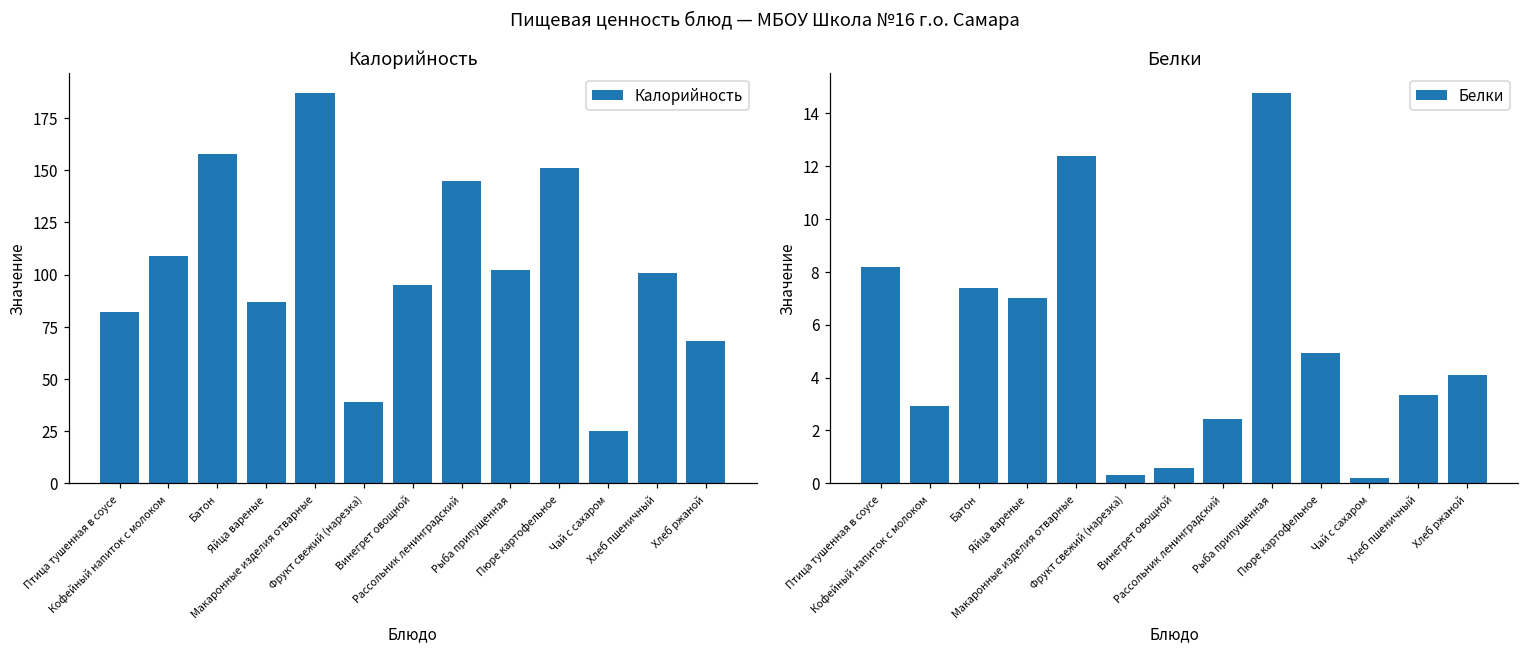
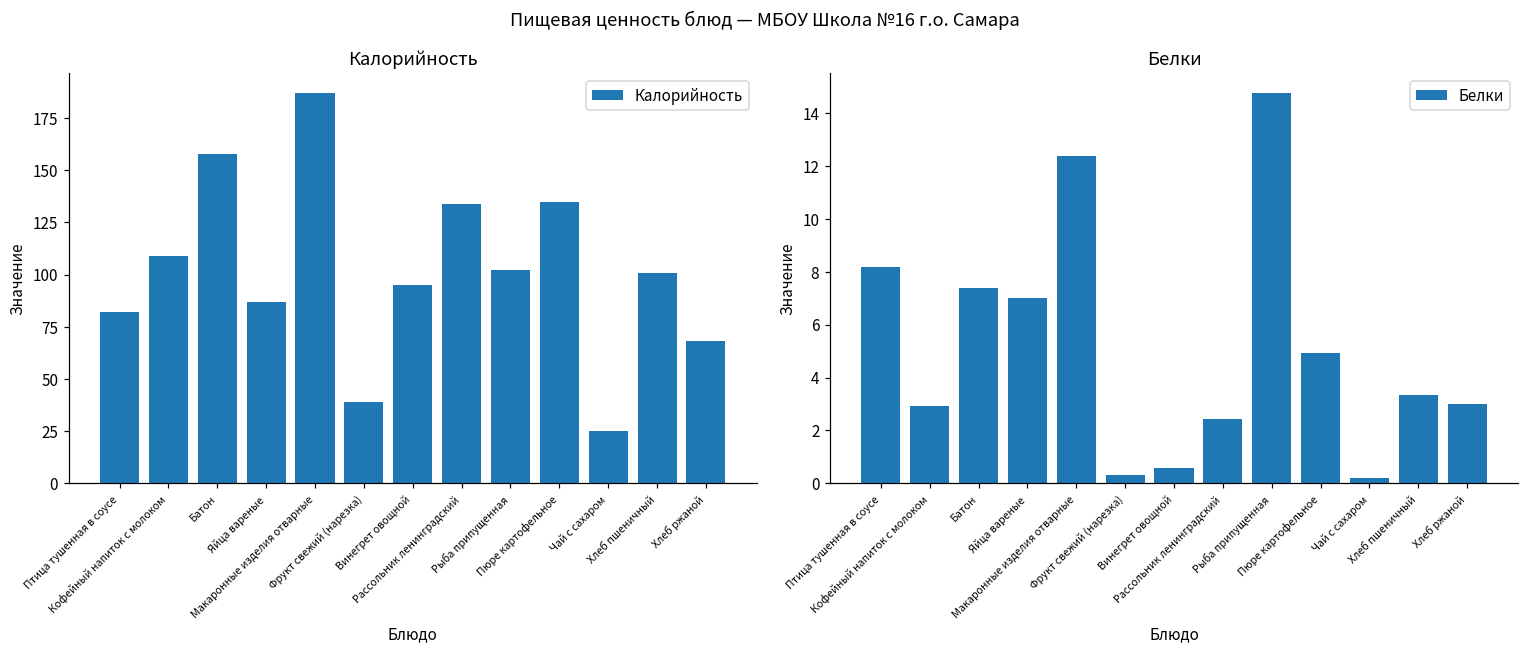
  {
    "Калорийность": {
      "Птица тушенная в соусе": 82,
      "Кофейный напиток с молоком": 109,
      "Батон": 158,
      "Яйца вареные": 87,
      "Макаронные изделия отварные": 187,
      "Фрукт свежий (нарезка)": 39,
      "Винегрет овощной": 95,
-     "Рассольник ленинградский": 145,
+     "Рассольник ленинградский": 134,
      "Рыба припущенная": 102,
-     "Пюре картофельное": 151,
+     "Пюре картофельное": 135,
      "Чай с сахаром": 25,
      "Хлеб пшеничный": 101,
      "Хлеб ржаной": 68
    },
    "Белки": {
      "Птица тушенная в соусе": 8.2,
      "Кофейный напиток с молоком": 2.9,
      "Батон": 7.4,
      "Яйца вареные": 7.0,
      "Макаронные изделия отварные": 12.4,
      "Фрукт свежий (нарезка)": 0.3,
      "Винегрет овощной": 0.6,
      "Рассольник ленинградский": 2.4,
      "Рыба припущенная": 14.8,
      "Пюре картофельное": 4.9,
      "Чай с сахаром": 0.2,
      "Хлеб пшеничный": 3.3,
-     "Хлеб ржаной": 4.1
+     "Хлеб ржаной": 3.0
    }
  }
